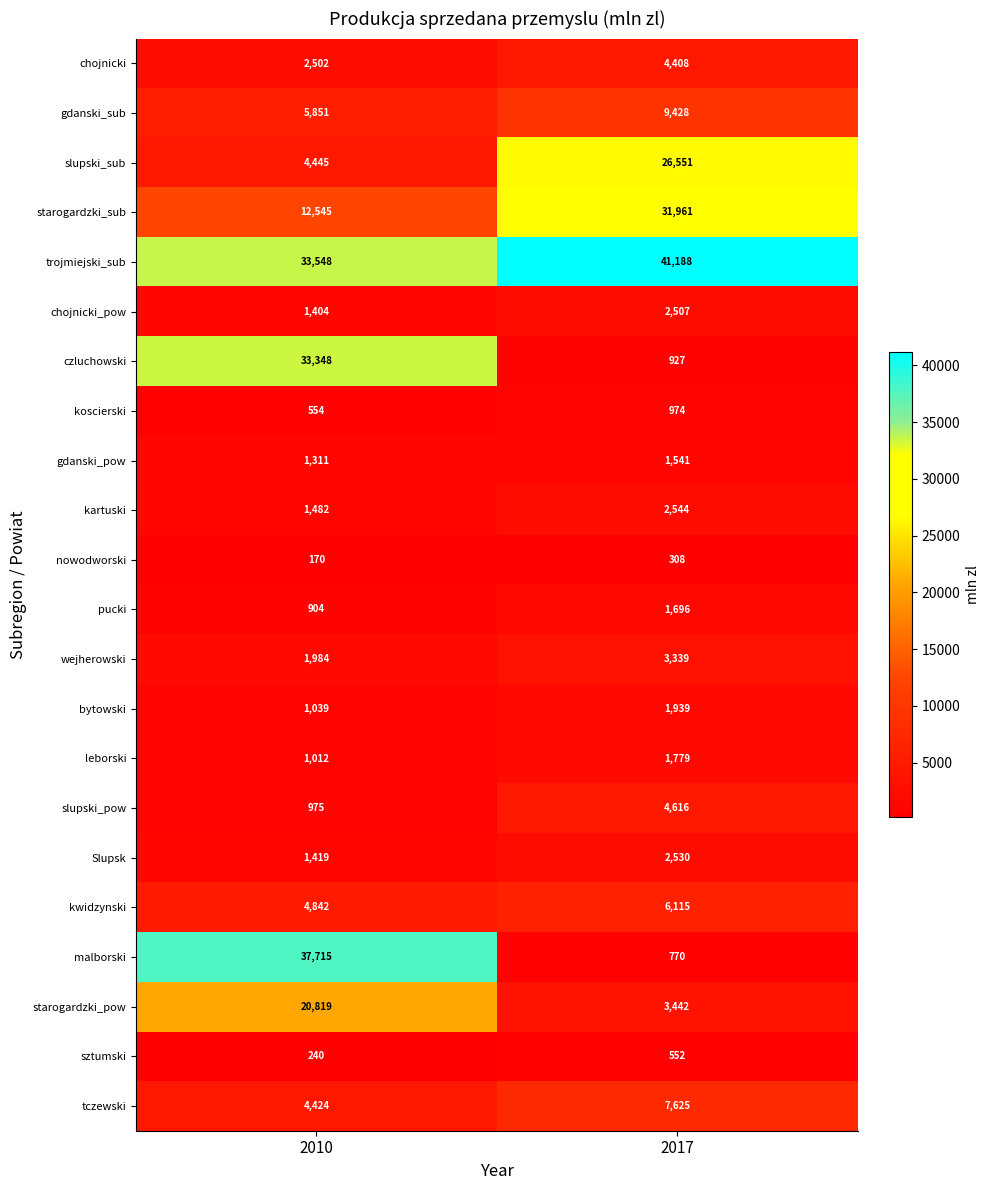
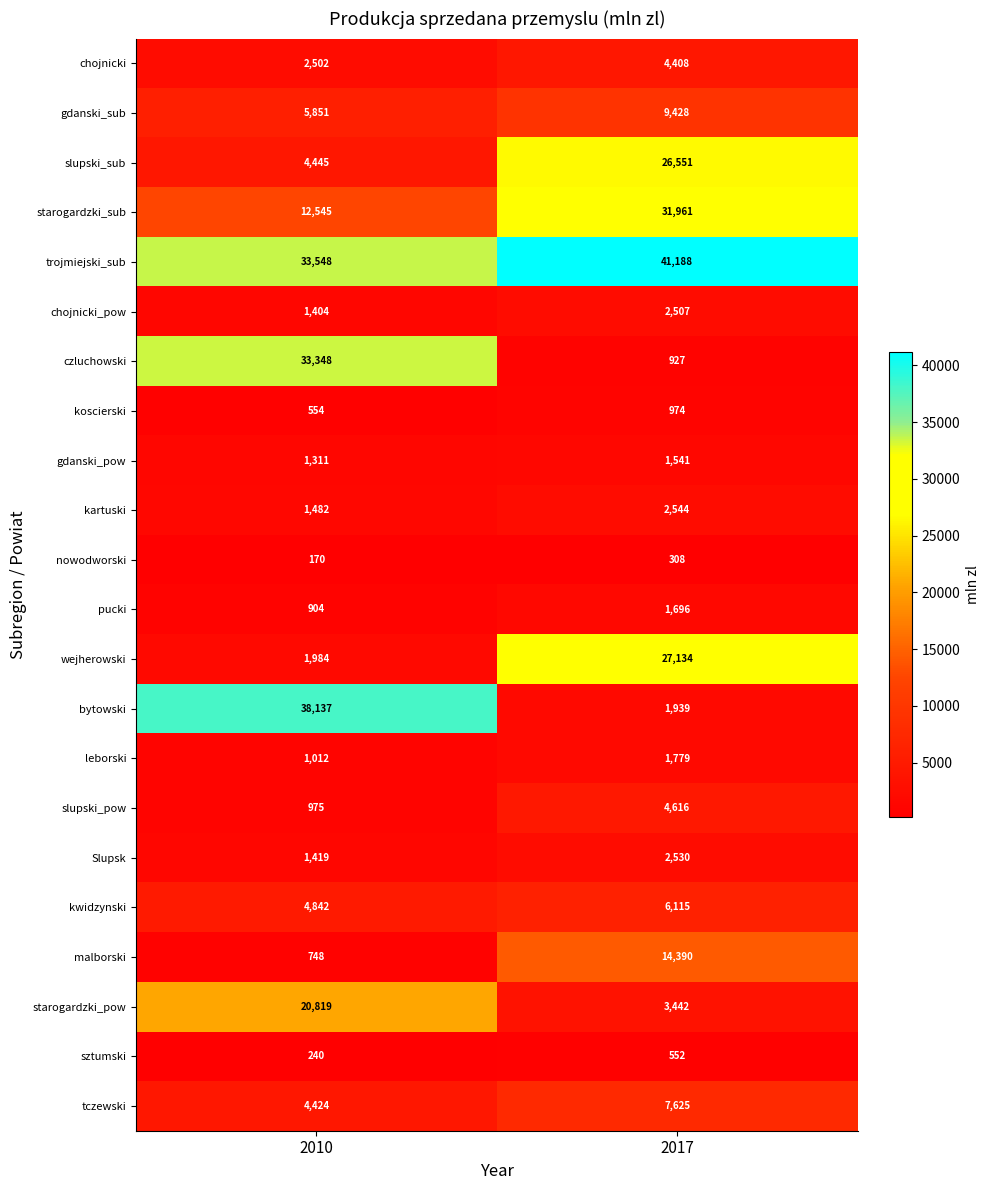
  {
    "chojnicki": {
      "2010": "2,502",
      "2017": "4,408"
    },
    "gdanski_sub": {
      "2010": "5,851",
      "2017": "9,428"
    },
    "slupski_sub": {
      "2010": "4,445",
      "2017": "26,551"
    },
    "starogardzki_sub": {
      "2010": "12,545",
      "2017": "31,961"
    },
    "trojmiejski_sub": {
      "2010": "33,548",
      "2017": "41,188"
    },
    "chojnicki_pow": {
      "2010": "1,404",
      "2017": "2,507"
    },
    "czluchowski": {
      "2010": "33,348",
      "2017": "927"
    },
    "koscierski": {
      "2010": "554",
      "2017": "974"
    },
    "gdanski_pow": {
      "2010": "1,311",
      "2017": "1,541"
    },
    "kartuski": {
      "2010": "1,482",
      "2017": "2,544"
    },
    "nowodworski": {
      "2010": "170",
      "2017": "308"
    },
    "pucki": {
      "2010": "904",
      "2017": "1,696"
    },
    "wejherowski": {
      "2010": "1,984",
-     "2017": "3,339"
+     "2017": "27,134"
    },
    "bytowski": {
-     "2010": "1,039",
+     "2010": "38,137",
      "2017": "1,939"
    },
    "leborski": {
      "2010": "1,012",
      "2017": "1,779"
    },
    "slupski_pow": {
      "2010": "975",
      "2017": "4,616"
    },
    "Slupsk": {
      "2010": "1,419",
      "2017": "2,530"
    },
    "kwidzynski": {
      "2010": "4,842",
      "2017": "6,115"
    },
    "malborski": {
-     "2010": "37,715",
-     "2017": "770"
+     "2010": "748",
+     "2017": "14,390"
    },
    "starogardzki_pow": {
      "2010": "20,819",
      "2017": "3,442"
    },
    "sztumski": {
      "2010": "240",
      "2017": "552"
    },
    "tczewski": {
      "2010": "4,424",
      "2017": "7,625"
    }
  }
